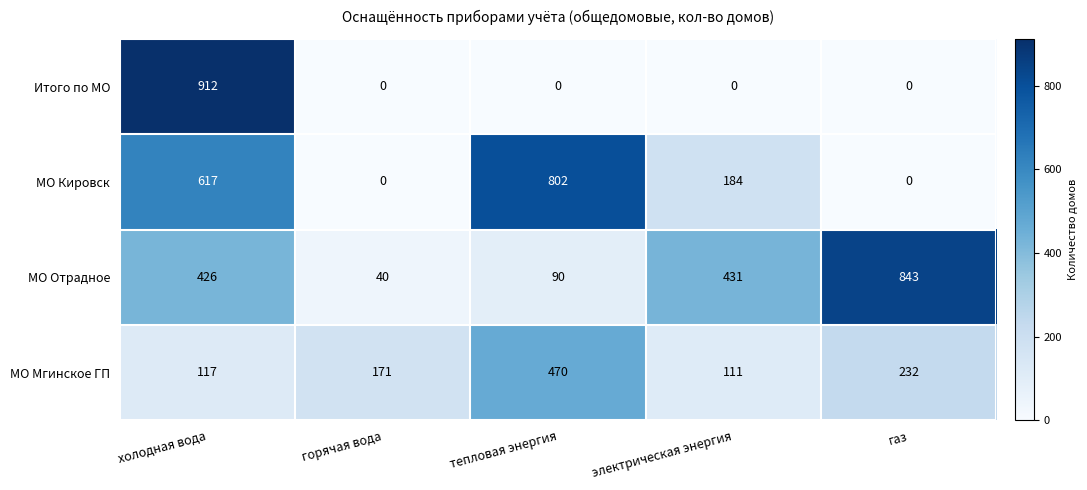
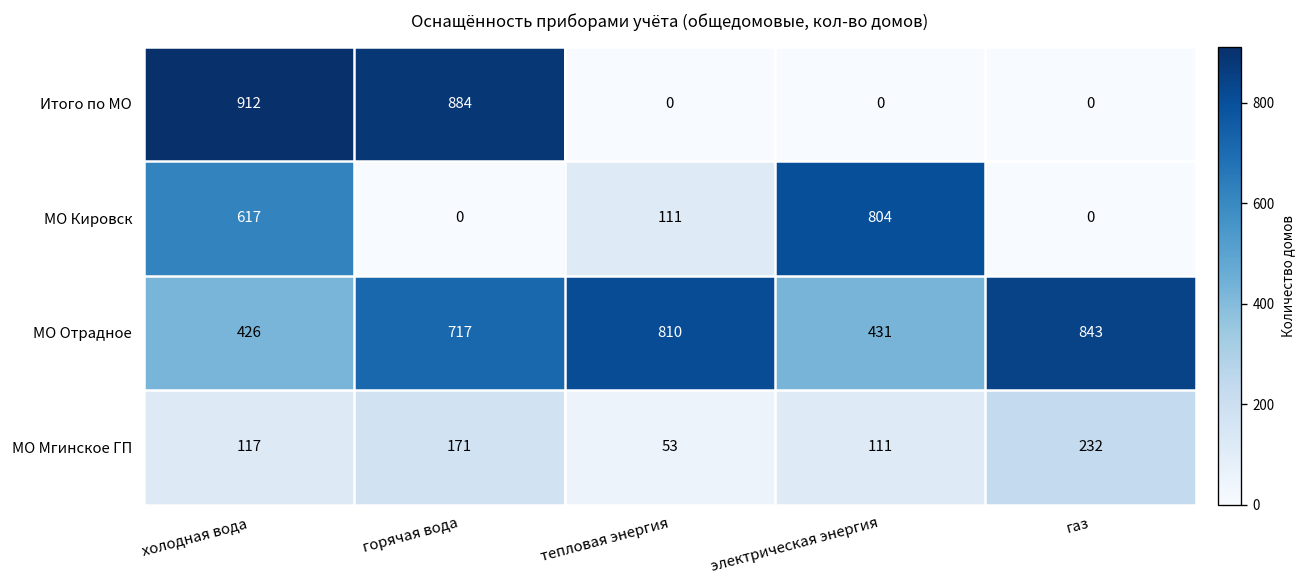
  {
    "Итого по МО": {
      "холодная вода": 912,
-     "горячая вода": 0,
+     "горячая вода": 884,
      "тепловая энергия": 0,
      "электрическая энергия": 0,
      "газ": 0
    },
    "МО Кировск": {
      "холодная вода": 617,
      "горячая вода": 0,
-     "тепловая энергия": 802,
-     "электрическая энергия": 184,
+     "тепловая энергия": 111,
+     "электрическая энергия": 804,
      "газ": 0
    },
    "МО Отрадное": {
      "холодная вода": 426,
-     "горячая вода": 40,
-     "тепловая энергия": 90,
+     "горячая вода": 717,
+     "тепловая энергия": 810,
      "электрическая энергия": 431,
      "газ": 843
    },
    "МО Мгинское ГП": {
      "холодная вода": 117,
      "горячая вода": 171,
-     "тепловая энергия": 470,
+     "тепловая энергия": 53,
      "электрическая энергия": 111,
      "газ": 232
    }
  }
